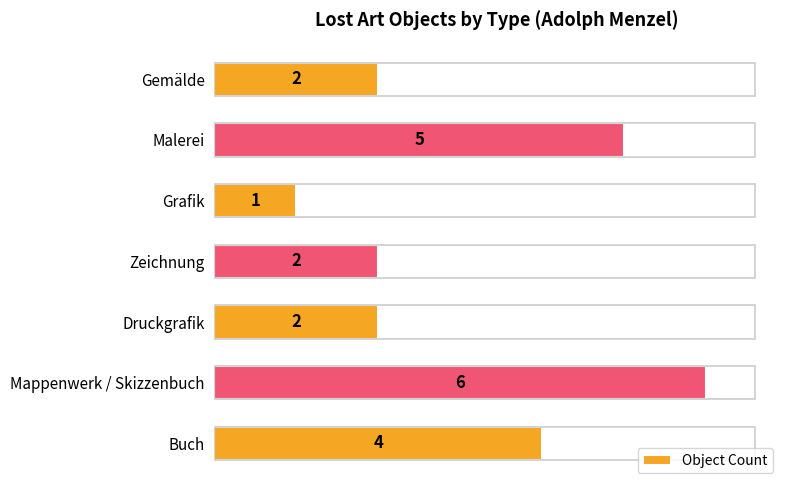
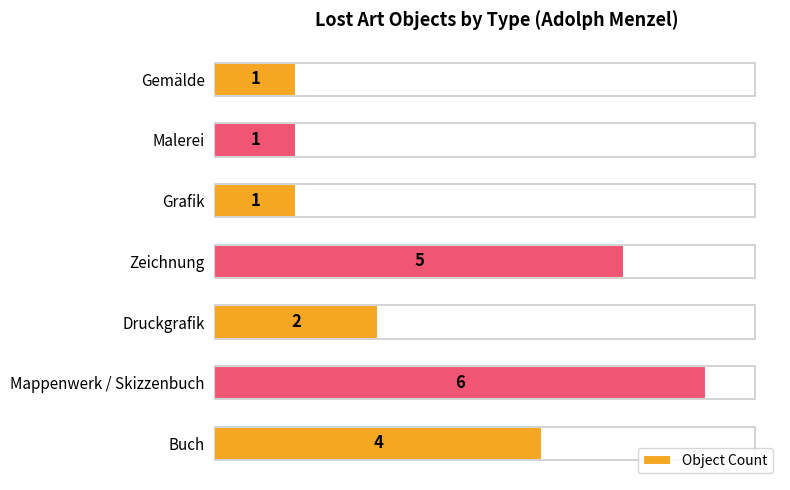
  {
-   "Gemälde": 2,
-   "Malerei": 5,
+   "Gemälde": 1,
+   "Malerei": 1,
    "Grafik": 1,
-   "Zeichnung": 2,
+   "Zeichnung": 5,
    "Druckgrafik": 2,
    "Mappenwerk / Skizzenbuch": 6,
    "Buch": 4
  }
